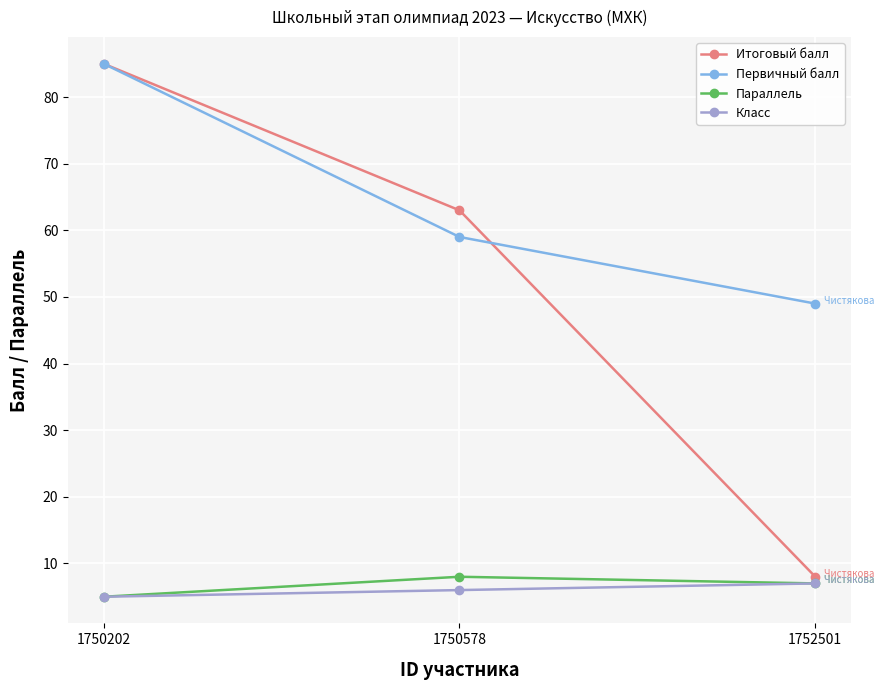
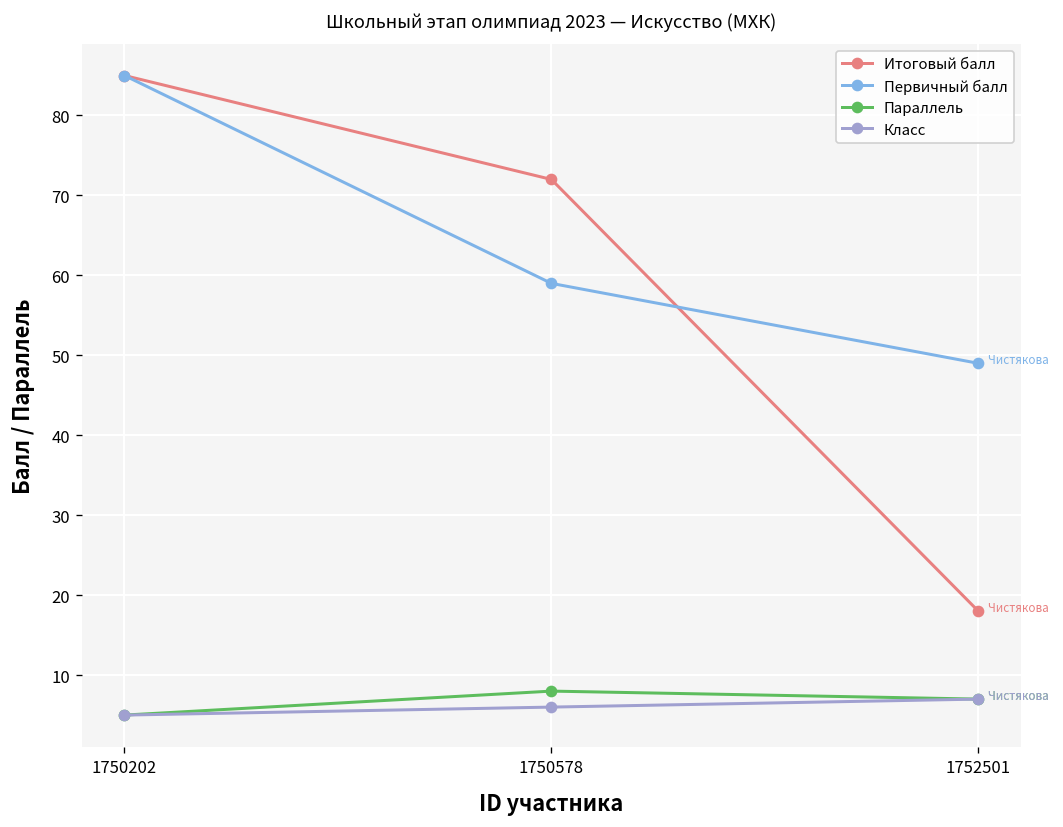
  {
    "Итоговый балл": {
-     "1750578": 63,
-     "1752501": 8
+     "1750578": 72,
+     "1752501": 18
    },
    "Параллель": {
      "1750578": 8
    }
  }
